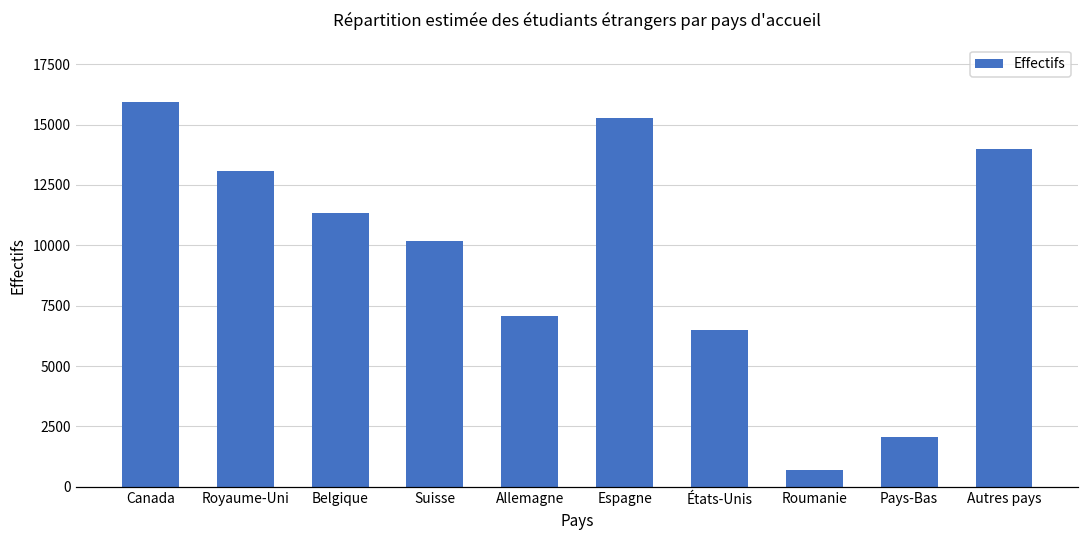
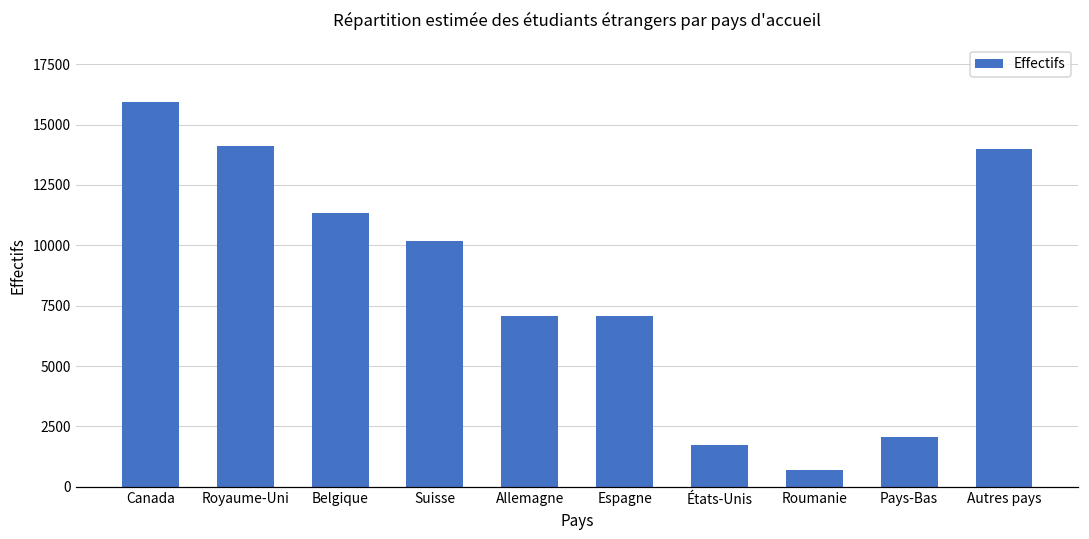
  {
    "Canada": 15900,
-   "Royaume-Uni": 13100,
+   "Royaume-Uni": 14100,
    "Belgique": 11300,
    "Suisse": 10200,
    "Allemagne": 7100,
-   "Espagne": 15300,
-   "États-Unis": 6500,
+   "Espagne": 7100,
+   "États-Unis": 1700,
    "Roumanie": 700,
    "Pays-Bas": 2000,
    "Autres pays": 14000
  }
